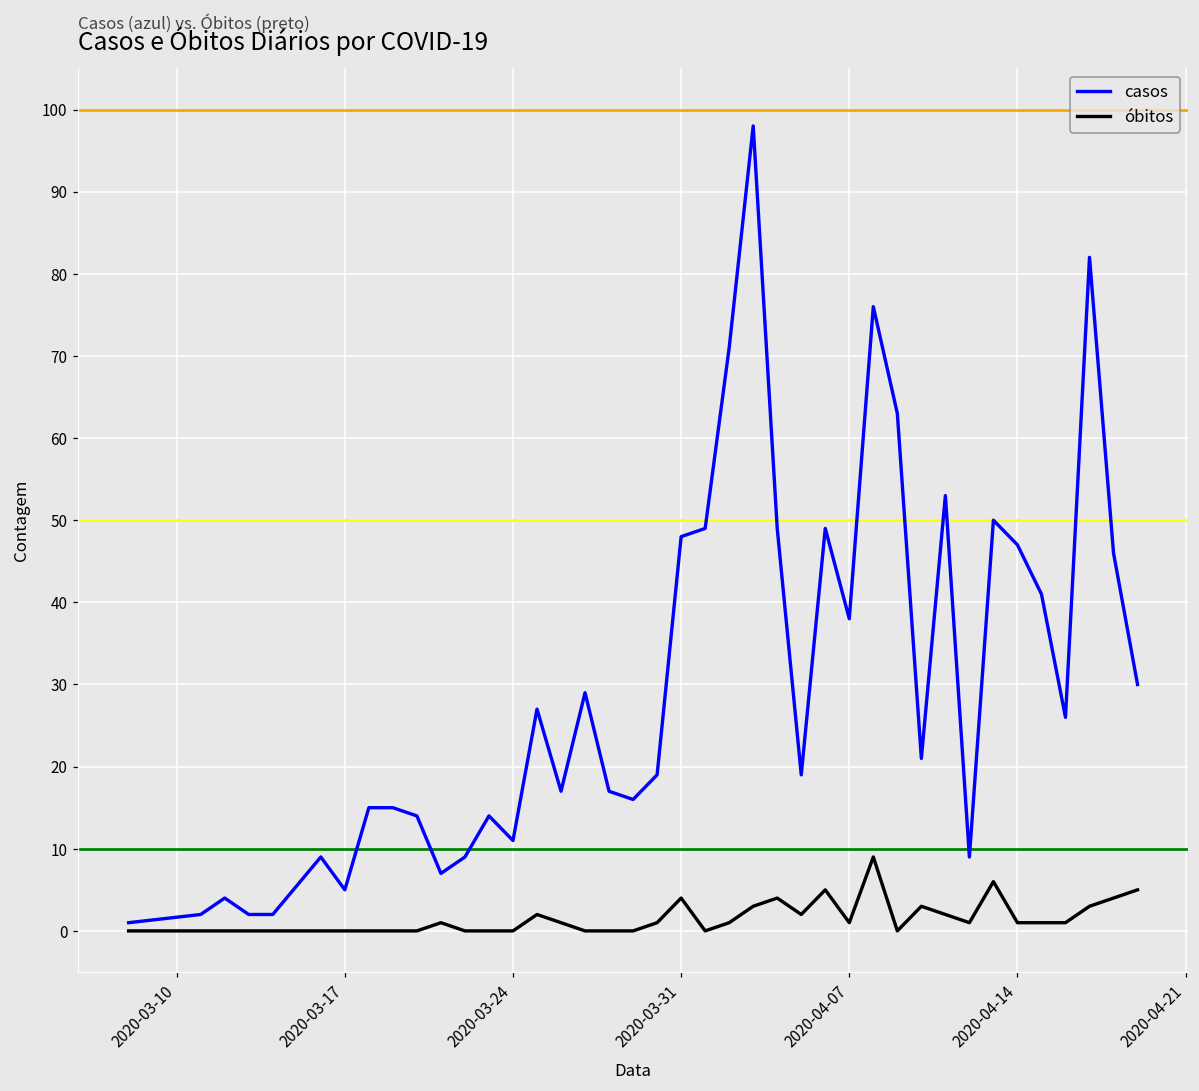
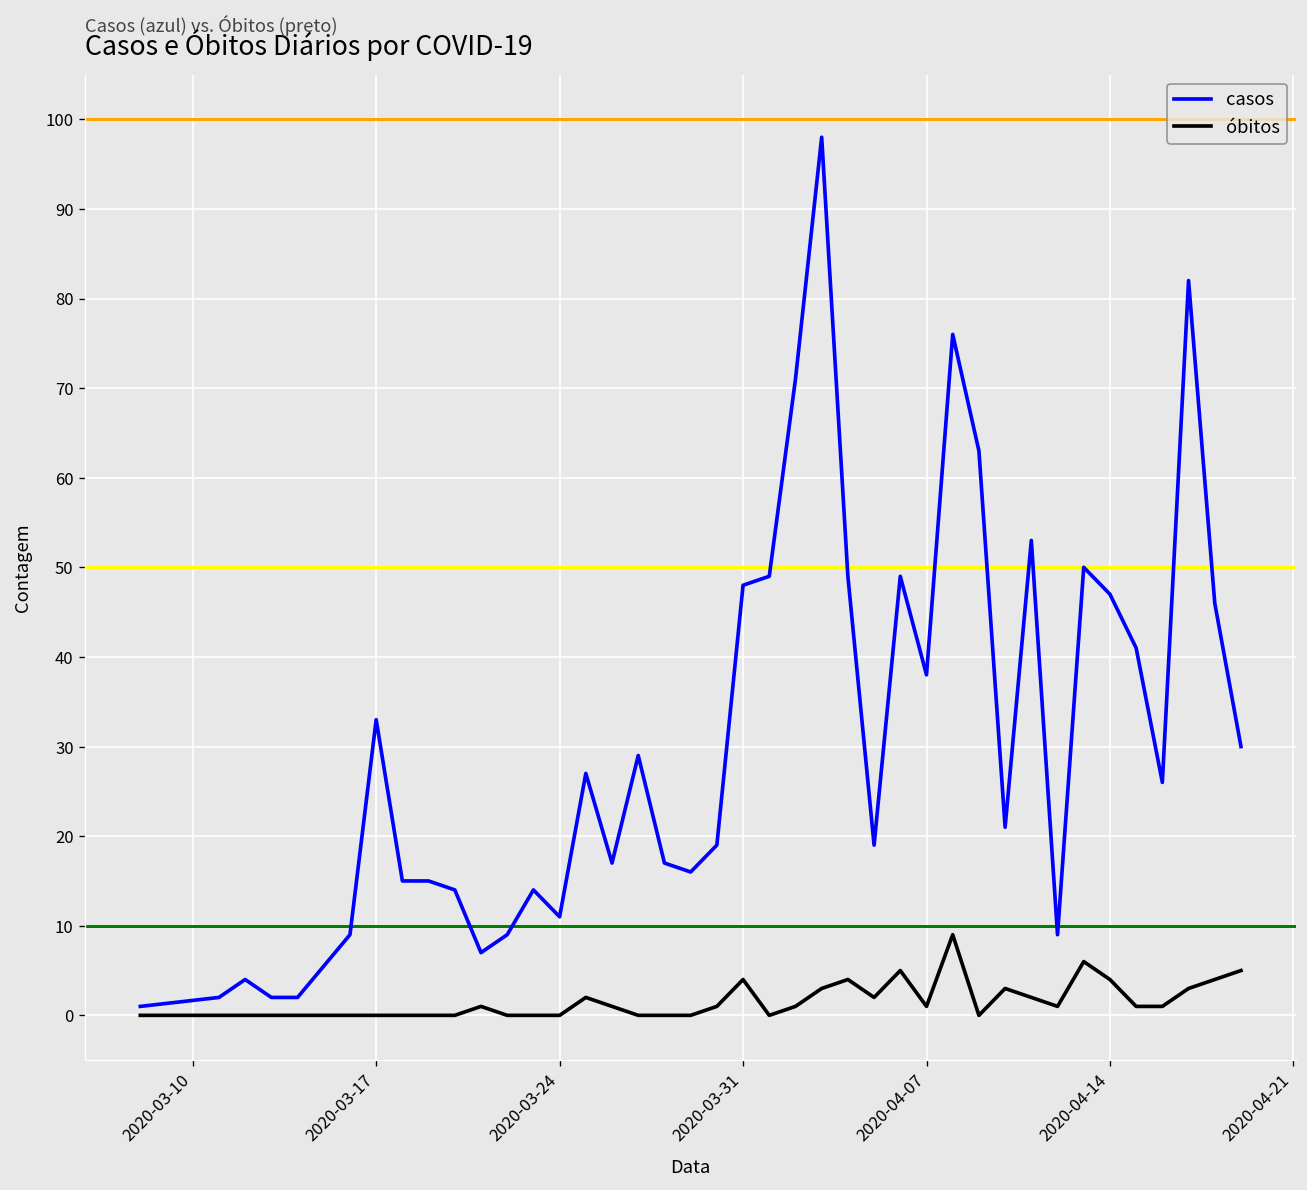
  {
    "casos": {
-     "2020-03-17": 5,
+     "2020-03-17": 33,
      "2020-03-24": 11,
      "2020-03-31": 48,
      "2020-04-07": 38,
      "2020-04-14": 47
    },
    "óbitos": {
      "2020-03-17": 0,
      "2020-03-24": 0,
      "2020-03-31": 4,
      "2020-04-07": 1,
-     "2020-04-14": 1
+     "2020-04-14": 4
    }
  }
